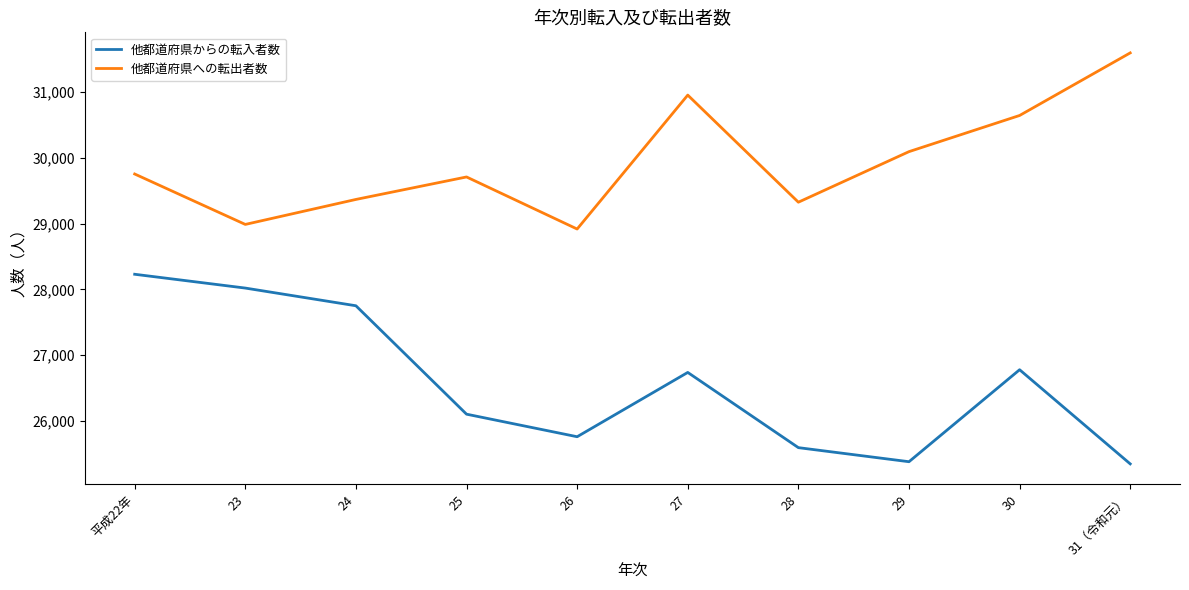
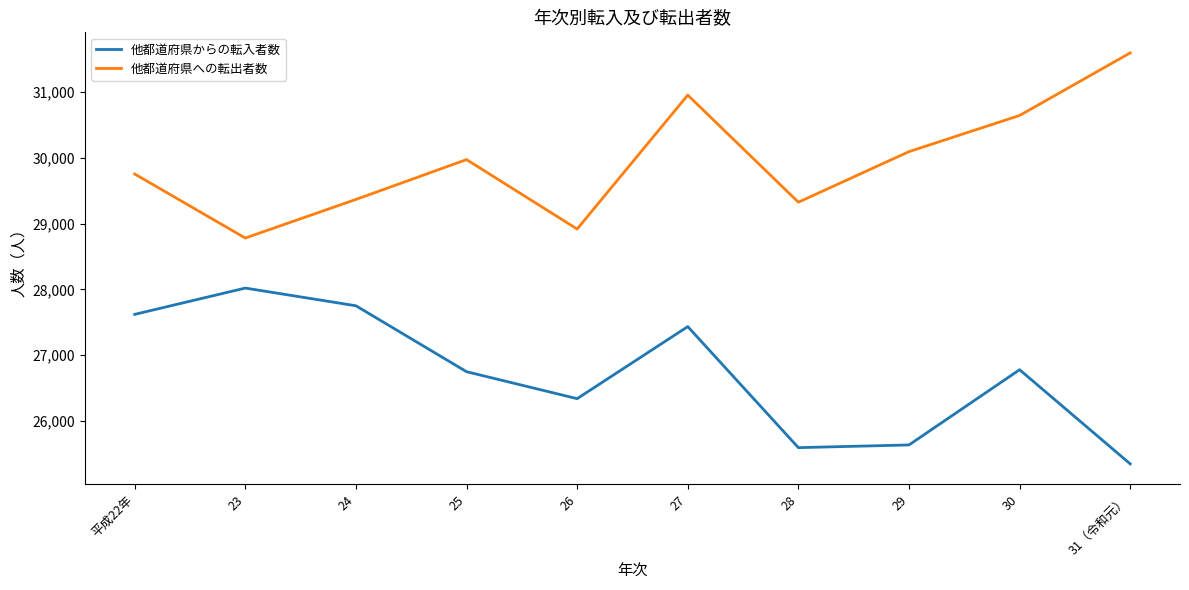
  {
    "他都道府県からの転入者数": {
-     "平成22年": "28,200",
+     "平成22年": "27,600",
      "23": "28,000",
      "24": "27,800",
-     "25": "26,100",
-     "26": "25,800",
-     "27": "26,700",
+     "25": "26,700",
+     "26": "26,300",
+     "27": "27,400",
      "28": "25,600",
-     "29": "25,400",
+     "29": "25,600",
      "30": "26,800",
      "31（令和元）": "25,300"
    },
    "他都道府県への転出者数": {
      "平成22年": "29,800",
-     "23": "29,000",
+     "23": "28,800",
      "24": "29,400",
-     "25": "29,700",
+     "25": "30,000",
      "26": "28,900",
      "27": "31,000",
      "28": "29,300",
      "29": "30,100",
      "30": "30,600",
      "31（令和元）": "31,600"
    }
  }
